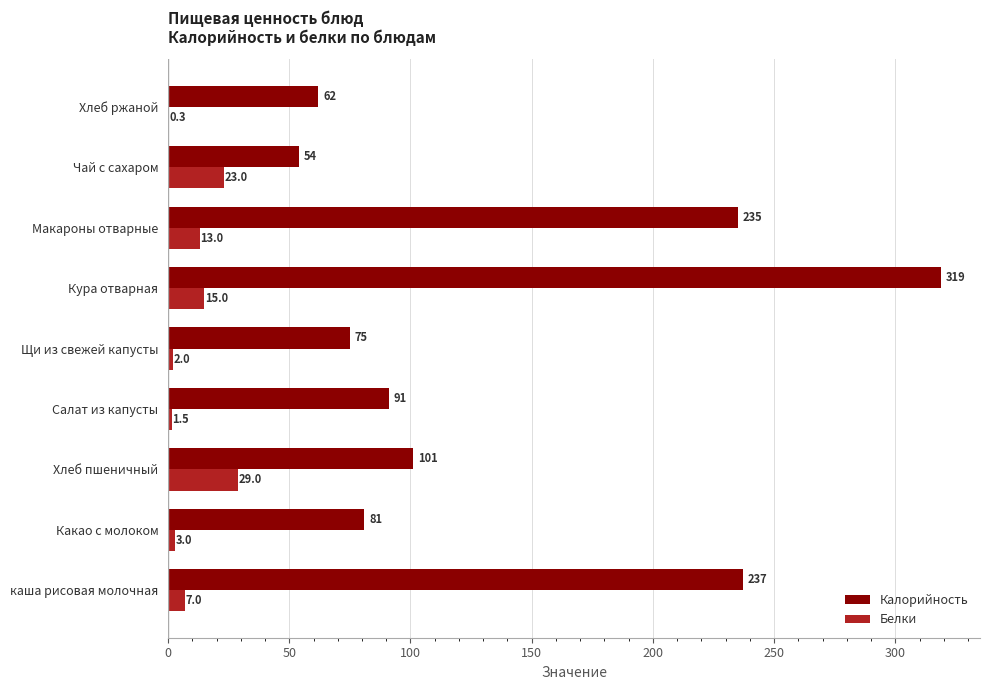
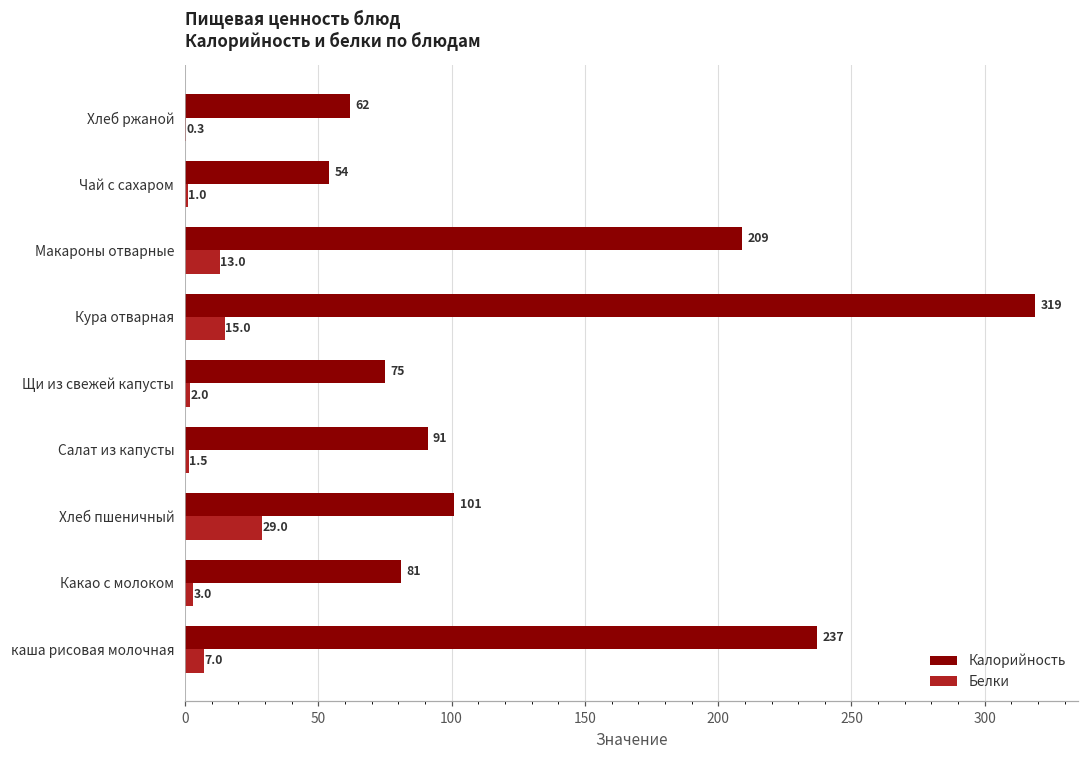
  {
    "Калорийность": {
      "Хлеб ржаной": 62,
      "Чай с сахаром": 54,
-     "Макароны отварные": 235,
+     "Макароны отварные": 209,
      "Кура отварная": 319,
      "Щи из свежей капусты": 75,
      "Салат из капусты": 91,
      "Хлеб пшеничный": 101,
      "Какао с молоком": 81,
      "каша рисовая молочная": 237
    },
    "Белки": {
      "Хлеб ржаной": 0.3,
-     "Чай с сахаром": 23.0,
+     "Чай с сахаром": 1.0,
      "Макароны отварные": 13.0,
      "Кура отварная": 15.0,
      "Щи из свежей капусты": 2.0,
      "Салат из капусты": 1.5,
      "Хлеб пшеничный": 29.0,
      "Какао с молоком": 3.0,
      "каша рисовая молочная": 7.0
    }
  }
